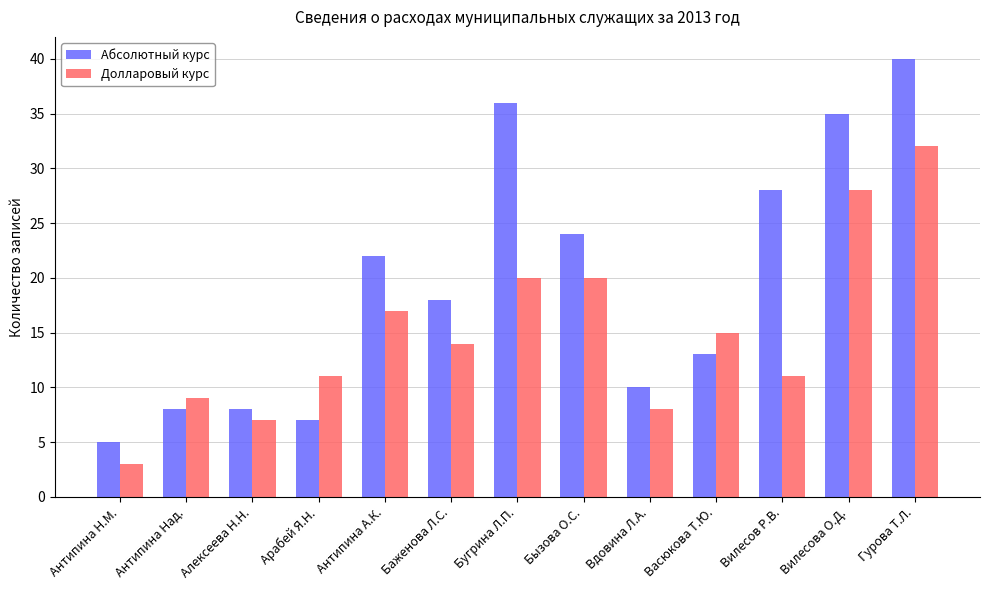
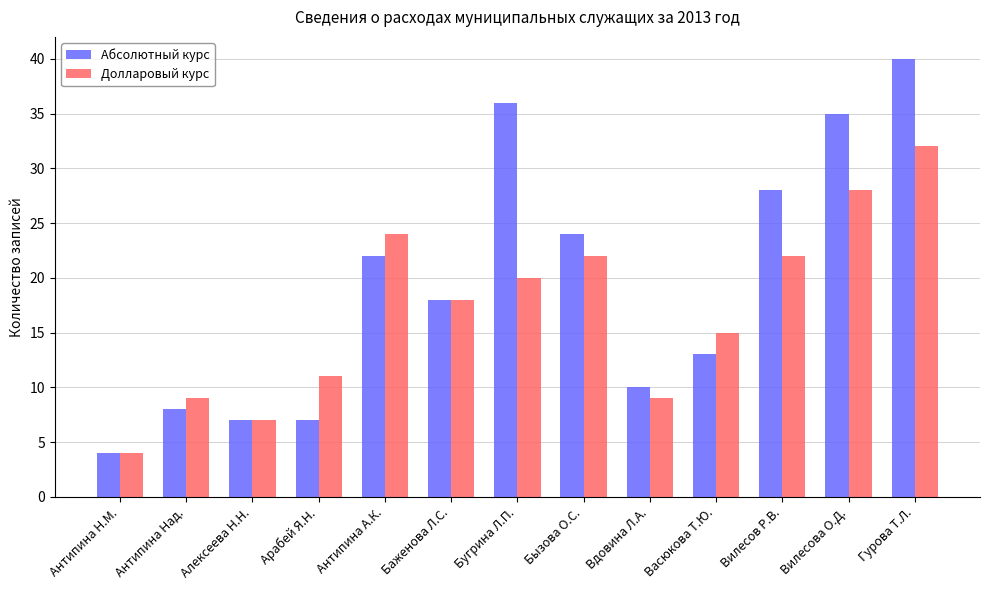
  {
    "Абсолютный курс": {
-     "Антипина Н.М.": 5,
+     "Антипина Н.М.": 4,
      "Антипина Над.": 8,
-     "Алексеева Н.Н.": 8,
+     "Алексеева Н.Н.": 7,
      "Арабей Я.Н.": 7,
      "Антипина А.К.": 22,
      "Баженова Л.С.": 18,
      "Бугрина Л.П.": 36,
      "Бызова О.С.": 24,
      "Вдовина Л.А.": 10,
      "Васюкова Т.Ю.": 13,
      "Вилесов Р.В.": 28,
      "Вилесова О.Д.": 35,
      "Гурова Т.Л.": 40
    },
    "Долларовый курс": {
-     "Антипина Н.М.": 3,
+     "Антипина Н.М.": 4,
      "Антипина Над.": 9,
      "Алексеева Н.Н.": 7,
      "Арабей Я.Н.": 11,
-     "Антипина А.К.": 17,
-     "Баженова Л.С.": 14,
+     "Антипина А.К.": 24,
+     "Баженова Л.С.": 18,
      "Бугрина Л.П.": 20,
-     "Бызова О.С.": 20,
-     "Вдовина Л.А.": 8,
+     "Бызова О.С.": 22,
+     "Вдовина Л.А.": 9,
      "Васюкова Т.Ю.": 15,
-     "Вилесов Р.В.": 11,
+     "Вилесов Р.В.": 22,
      "Вилесова О.Д.": 28,
      "Гурова Т.Л.": 32
    }
  }
